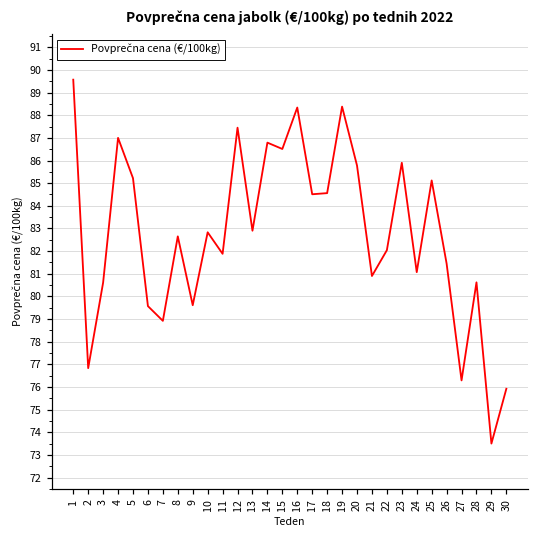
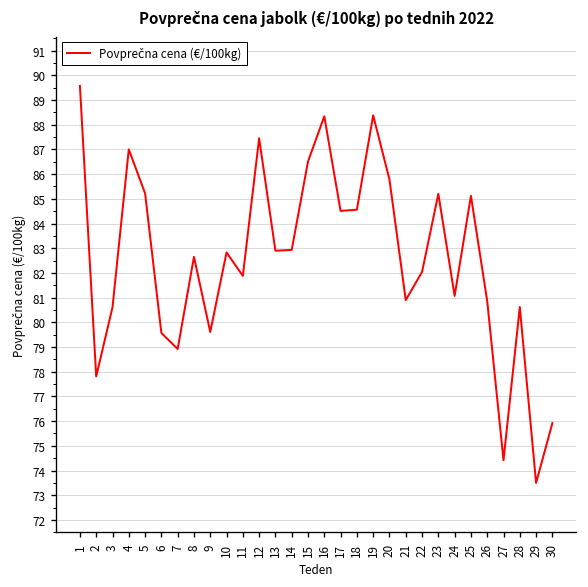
  {
    "1": 89.6,
-   "2": 76.8,
+   "2": 77.8,
    "3": 80.6,
    "4": 87.0,
    "5": 85.2,
    "6": 79.6,
    "7": 78.9,
    "8": 82.7,
    "9": 79.6,
    "10": 82.8,
    "11": 81.9,
    "12": 87.5,
    "13": 82.9,
-   "14": 86.8,
+   "14": 82.9,
    "15": 86.5,
    "16": 88.3,
    "17": 84.5,
    "18": 84.6,
    "19": 88.4,
    "20": 85.8,
    "21": 80.9,
    "22": 82.0,
-   "23": 85.9,
+   "23": 85.2,
    "24": 81.1,
    "25": 85.1,
-   "26": 81.5,
-   "27": 76.3,
+   "26": 80.9,
+   "27": 74.4,
    "28": 80.6,
    "29": 73.5,
    "30": 75.9
  }
